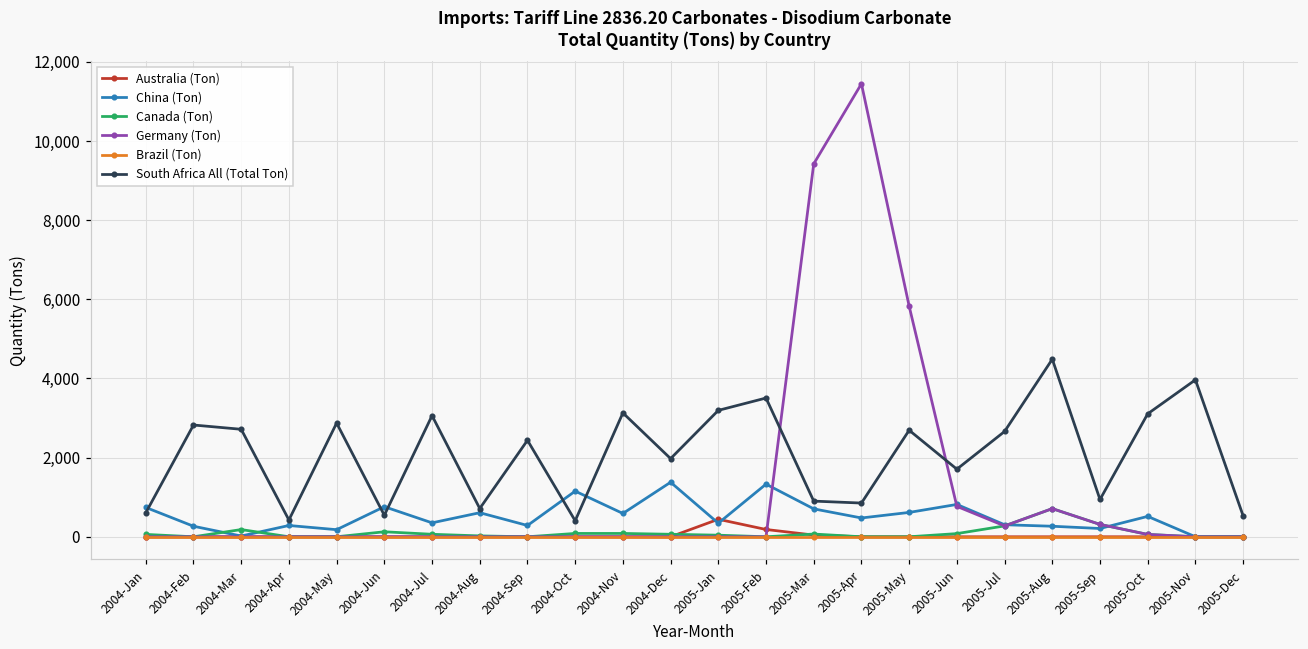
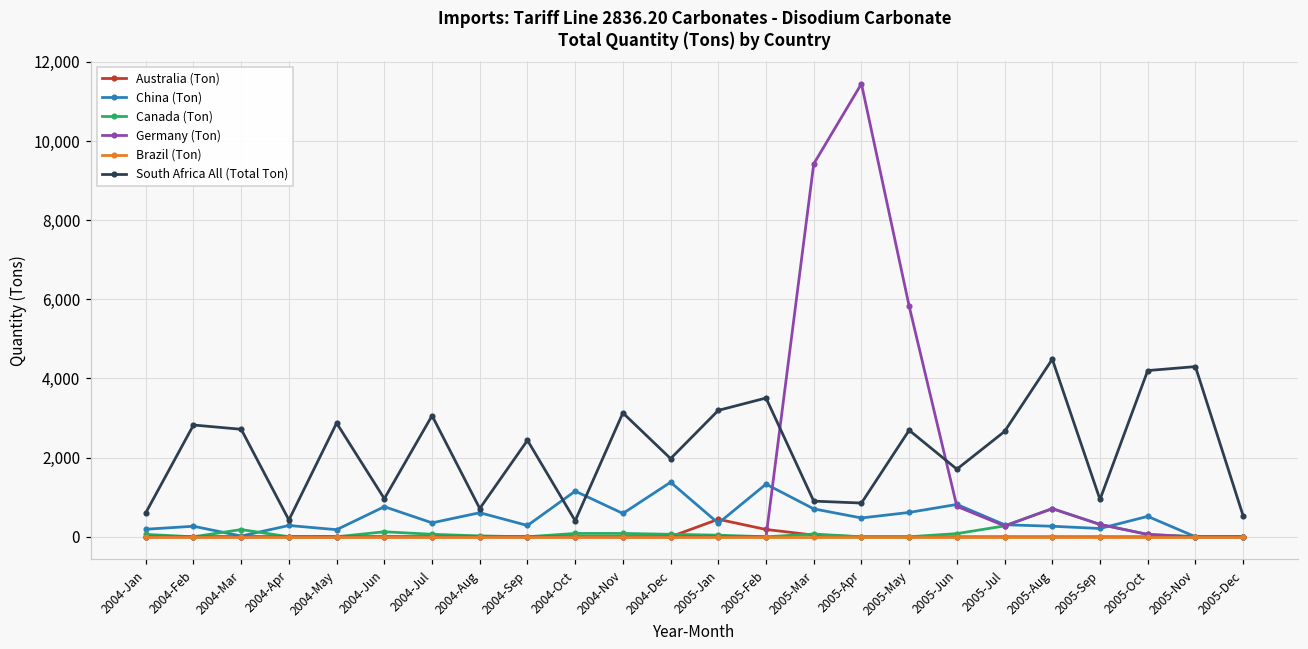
  {
    "Australia (Ton)": {
      "2005-Jan": "400",
      "2005-Feb": "200"
    },
    "China (Ton)": {
-     "2004-Jan": "700",
+     "2004-Jan": "200",
      "2004-Feb": "300",
      "2004-Apr": "300",
      "2004-May": "200",
      "2004-Jun": "800",
      "2004-Jul": "400",
      "2004-Aug": "600",
      "2004-Sep": "300",
      "2004-Oct": "1,200",
      "2004-Nov": "600",
      "2004-Dec": "1,400",
      "2005-Jan": "300",
      "2005-Feb": "1,300",
      "2005-Mar": "700",
      "2005-Apr": "500",
      "2005-May": "600",
      "2005-Aug": "300",
      "2005-Sep": "200",
      "2005-Oct": "500"
    },
    "Canada (Ton)": {
      "2004-Mar": "200",
      "2004-Jun": "100",
      "2004-Oct": "100",
      "2004-Nov": "100",
      "2005-Jun": "100"
    },
    "Germany (Ton)": {
      "2005-Mar": "9,400",
      "2005-Apr": "11,400",
      "2005-May": "5,800"
    },
    "South Africa All (Total Ton)": {
      "2004-Jan": "600",
      "2004-Feb": "2,800",
      "2004-Mar": "2,700",
      "2004-Apr": "400",
      "2004-May": "2,900",
-     "2004-Jun": "500",
+     "2004-Jun": "1,000",
      "2004-Jul": "3,100",
      "2004-Aug": "700",
      "2004-Sep": "2,400",
      "2004-Oct": "400",
      "2004-Nov": "3,100",
      "2004-Dec": "2,000",
      "2005-Jan": "3,200",
      "2005-Feb": "3,500",
      "2005-Mar": "900",
      "2005-Apr": "900",
      "2005-May": "2,700",
      "2005-Jun": "1,700",
      "2005-Jul": "2,700",
      "2005-Aug": "4,500",
      "2005-Sep": "900",
-     "2005-Oct": "3,100",
-     "2005-Nov": "4,000",
+     "2005-Oct": "4,200",
+     "2005-Nov": "4,300",
      "2005-Dec": "500"
    }
  }
